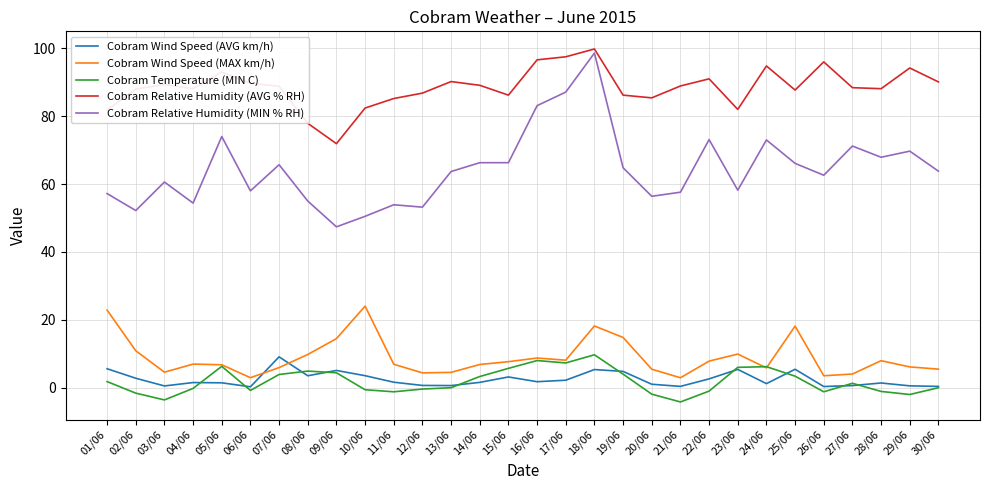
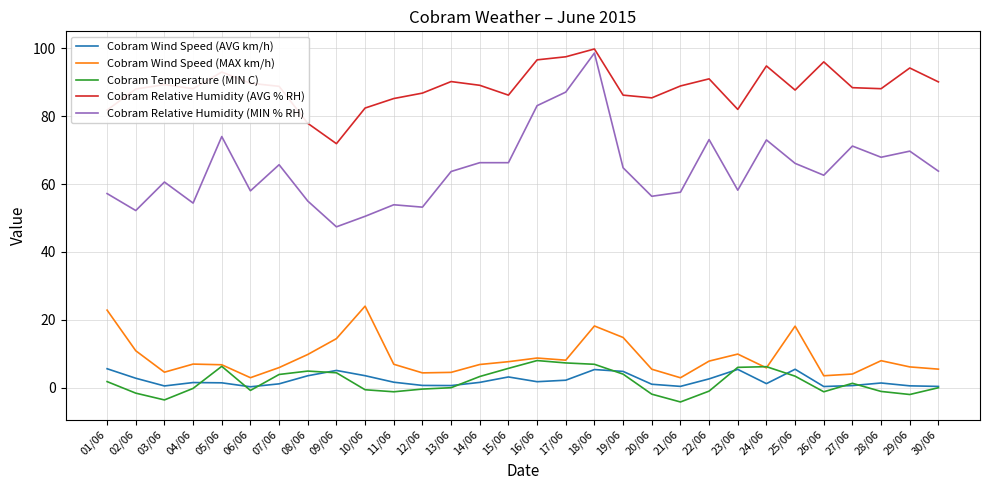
  {
    "Cobram Wind Speed (AVG km/h)": {
      "01/06": 6,
      "02/06": 3,
      "03/06": 1,
      "04/06": 2,
      "05/06": 1,
      "06/06": 0,
-     "07/06": 9,
+     "07/06": 1,
      "08/06": 4,
      "10/06": 4,
      "11/06": 2,
      "12/06": 1,
      "14/06": 2,
      "15/06": 3,
      "16/06": 2,
      "17/06": 2,
      "18/06": 5,
      "19/06": 5,
      "20/06": 1,
      "21/06": 0,
      "22/06": 3,
      "24/06": 1,
      "25/06": 5,
      "26/06": 0,
      "28/06": 1,
      "29/06": 1
    },
    "Cobram Wind Speed (MAX km/h)": {
      "01/06": 23,
      "02/06": 11,
      "03/06": 5,
      "04/06": 7,
      "06/06": 3,
      "07/06": 6,
      "08/06": 10,
      "09/06": 14,
      "10/06": 24,
      "11/06": 7,
      "12/06": 4,
      "13/06": 5,
      "14/06": 7,
      "15/06": 8,
      "16/06": 9,
      "17/06": 8,
      "18/06": 18,
      "19/06": 15,
      "20/06": 5,
      "21/06": 3,
      "22/06": 8,
      "23/06": 10,
      "25/06": 18,
      "26/06": 4,
      "27/06": 4,
      "28/06": 8,
      "29/06": 6,
      "30/06": 5
    },
    "Cobram Temperature (MIN C)": {
      "01/06": 2,
      "02/06": -2,
      "03/06": -4,
      "04/06": 0,
      "06/06": -1,
      "07/06": 4,
      "08/06": 5,
      "10/06": -1,
      "11/06": -1,
      "12/06": 0,
      "14/06": 3,
      "15/06": 6,
      "16/06": 8,
      "17/06": 7,
-     "18/06": 10,
+     "18/06": 7,
      "19/06": 4,
      "20/06": -2,
      "21/06": -4,
      "22/06": -1,
      "25/06": 3,
      "26/06": -1,
      "28/06": -1,
      "29/06": -2
    },
    "Cobram Relative Humidity (AVG % RH)": {
      "09/06": 72,
      "10/06": 82,
      "11/06": 85,
      "12/06": 87,
      "13/06": 90,
      "14/06": 89,
      "15/06": 86,
      "16/06": 97,
      "17/06": 98,
      "18/06": 100,
      "19/06": 86,
      "20/06": 85,
      "21/06": 89,
      "22/06": 91,
      "23/06": 82,
      "24/06": 95,
      "25/06": 88,
      "26/06": 96,
      "27/06": 88,
      "28/06": 88,
      "29/06": 94,
      "30/06": 90
    },
    "Cobram Relative Humidity (MIN % RH)": {
      "01/06": 57,
      "02/06": 52,
      "03/06": 61,
      "04/06": 54,
      "05/06": 74,
      "06/06": 58,
      "07/06": 66,
      "08/06": 55,
      "09/06": 47,
      "10/06": 51,
      "11/06": 54,
      "12/06": 53,
      "13/06": 64,
      "14/06": 66,
      "15/06": 66,
      "16/06": 83,
      "17/06": 87,
      "18/06": 99,
      "19/06": 65,
      "20/06": 56,
      "21/06": 58,
      "22/06": 73,
      "23/06": 58,
      "24/06": 73,
      "25/06": 66,
      "26/06": 63,
      "27/06": 71,
      "28/06": 68,
      "29/06": 70,
      "30/06": 64
    }
  }
